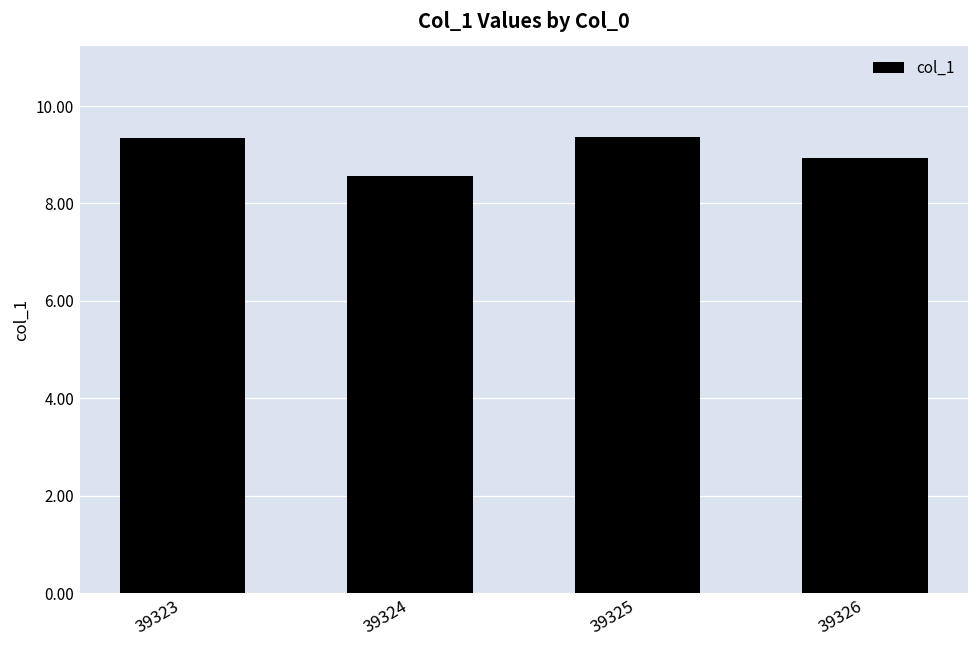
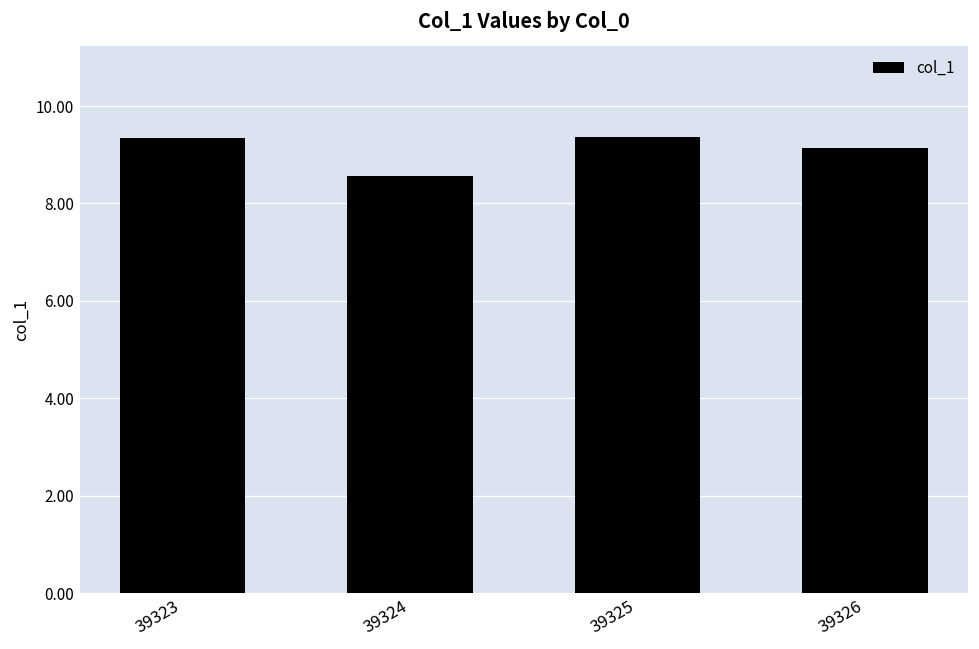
  {
    "39323": 9.4,
    "39324": 8.6,
    "39325": 9.4,
-   "39326": 8.9
+   "39326": 9.1
  }
